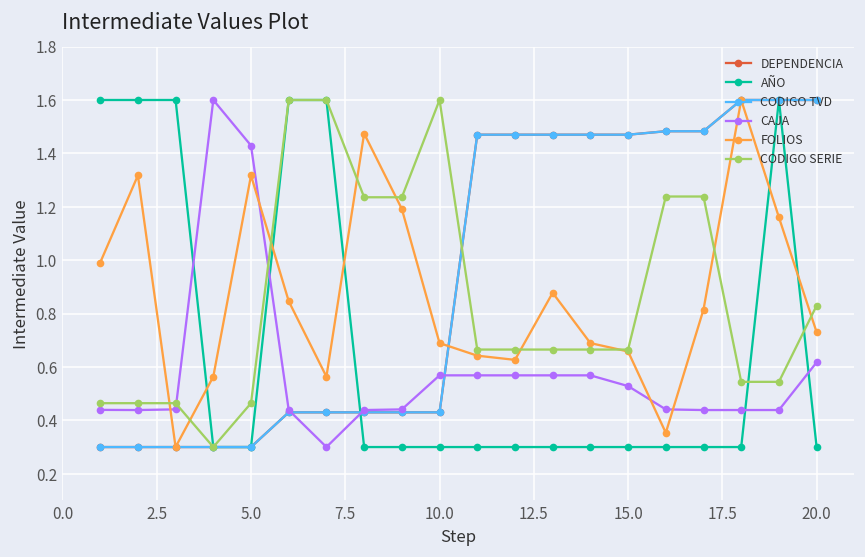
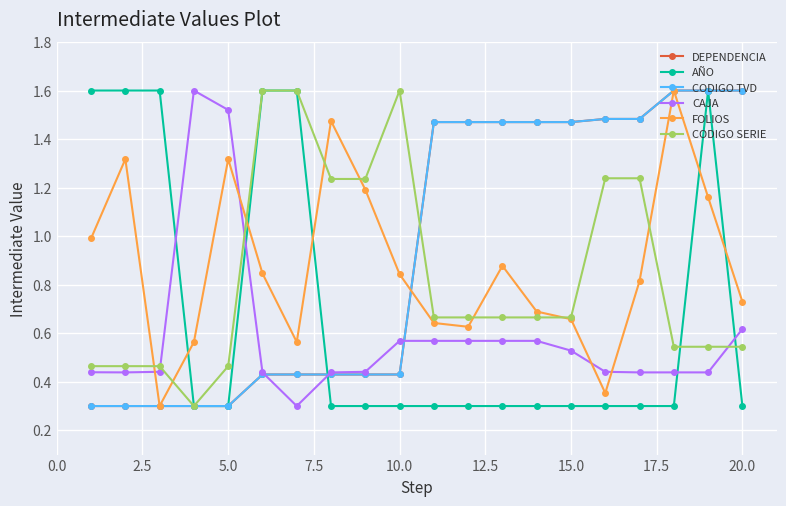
  {
    "CODIGO TVD": {
      "10.0": 0.43,
      "15.0": 1.47,
      "20.0": 1.60
    },
    "AÑO": {
      "10.0": 0.30,
      "15.0": 0.30,
      "20.0": 0.30
    },
    "CAJA": {
-     "5.0": 1.43,
+     "5.0": 1.52,
      "10.0": 0.57,
      "15.0": 0.53,
      "20.0": 0.62
    },
    "FOLIOS": {
      "5.0": 1.32,
-     "10.0": 0.69,
+     "10.0": 0.84,
      "20.0": 0.73
    },
    "CODIGO SERIE": {
      "5.0": 0.46,
      "10.0": 1.60,
-     "20.0": 0.83
+     "20.0": 0.54
    }
  }
